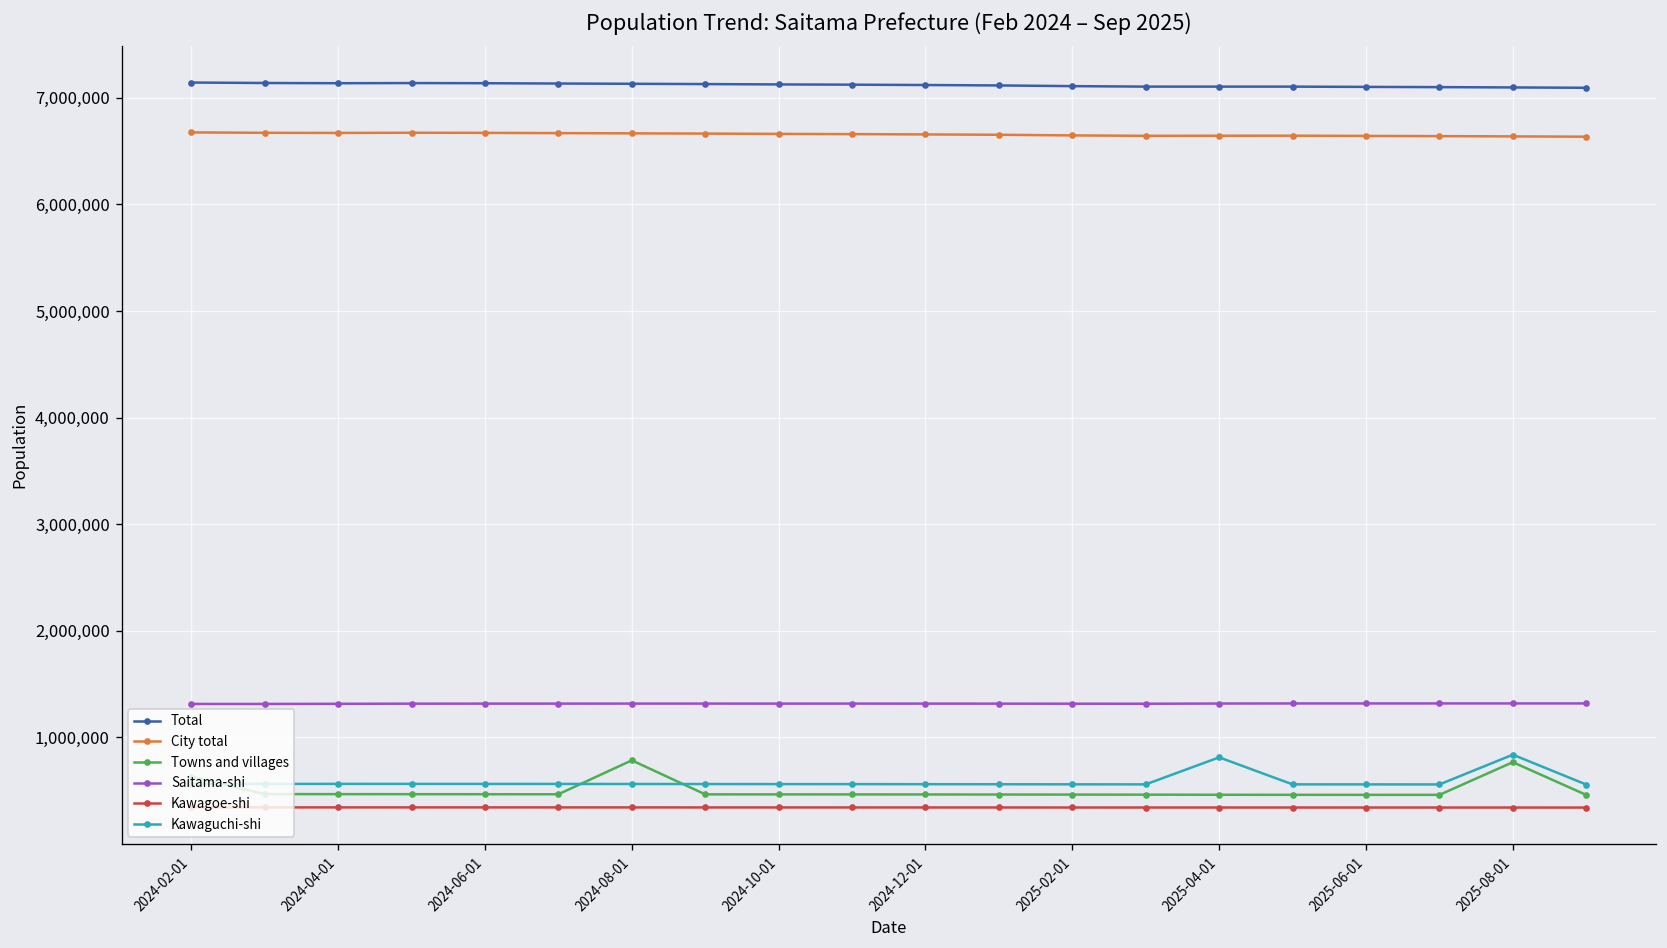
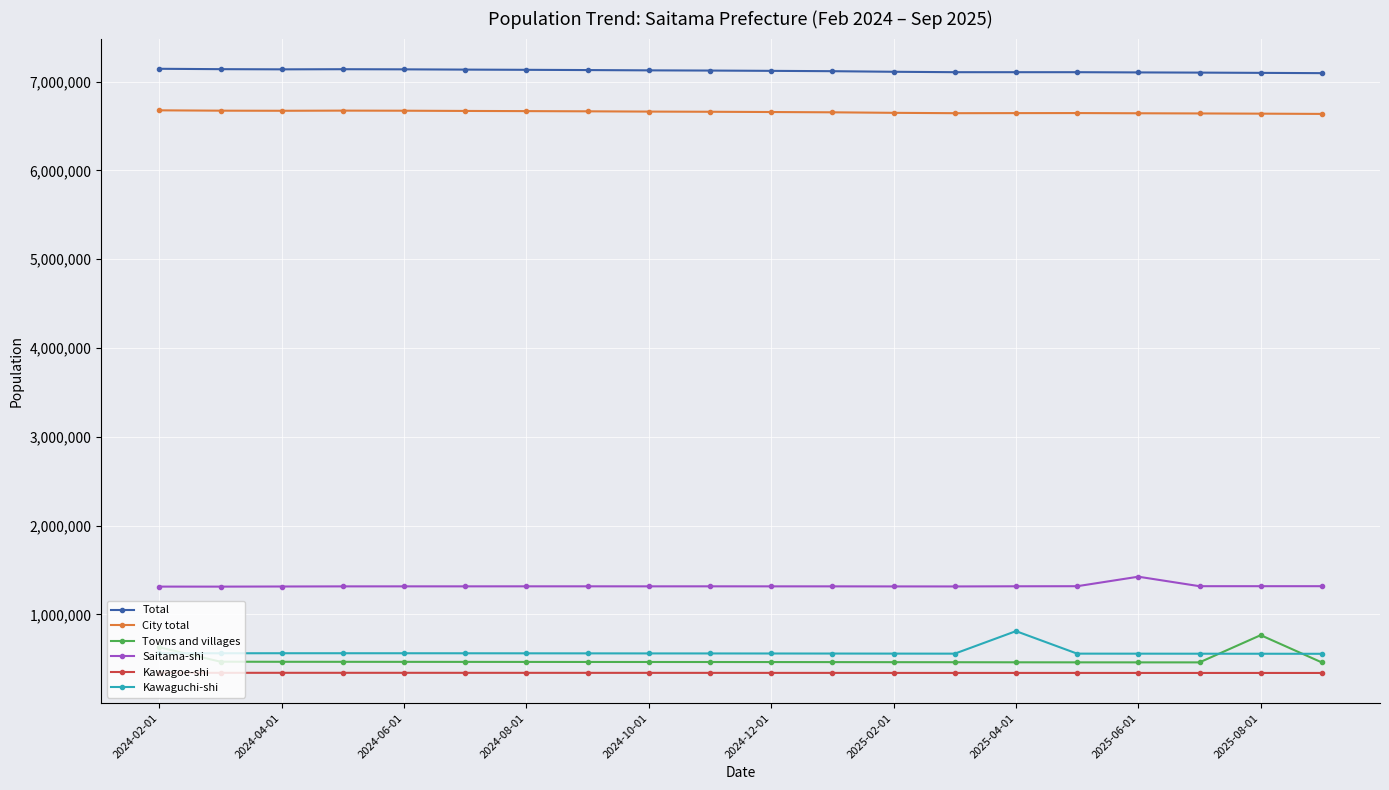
  {
    "Total": {
      "2024-02-01": "7,100,000",
      "2024-04-01": "7,100,000",
      "2024-06-01": "7,100,000",
      "2024-08-01": "7,100,000",
      "2024-10-01": "7,100,000",
      "2024-12-01": "7,100,000",
      "2025-02-01": "7,100,000",
      "2025-04-01": "7,100,000",
      "2025-06-01": "7,100,000",
      "2025-08-01": "7,100,000"
    },
    "Towns and villages": {
      "2024-04-01": "500,000",
      "2024-06-01": "500,000",
-     "2024-08-01": "800,000",
+     "2024-08-01": "500,000",
      "2024-10-01": "500,000",
      "2024-12-01": "500,000",
      "2025-02-01": "500,000",
      "2025-04-01": "500,000",
      "2025-06-01": "500,000",
      "2025-08-01": "800,000"
    },
    "Saitama-shi": {
      "2024-02-01": "1,300,000",
      "2024-04-01": "1,300,000",
      "2024-06-01": "1,300,000",
      "2024-08-01": "1,300,000",
      "2024-10-01": "1,300,000",
      "2024-12-01": "1,300,000",
      "2025-02-01": "1,300,000",
      "2025-04-01": "1,300,000",
-     "2025-06-01": "1,300,000",
+     "2025-06-01": "1,400,000",
      "2025-08-01": "1,300,000"
    },
    "Kawaguchi-shi": {
      "2024-04-01": "600,000",
      "2024-06-01": "600,000",
      "2024-08-01": "600,000",
      "2024-10-01": "600,000",
      "2024-12-01": "600,000",
      "2025-02-01": "600,000",
      "2025-04-01": "800,000",
      "2025-06-01": "600,000",
-     "2025-08-01": "800,000"
+     "2025-08-01": "600,000"
    }
  }
